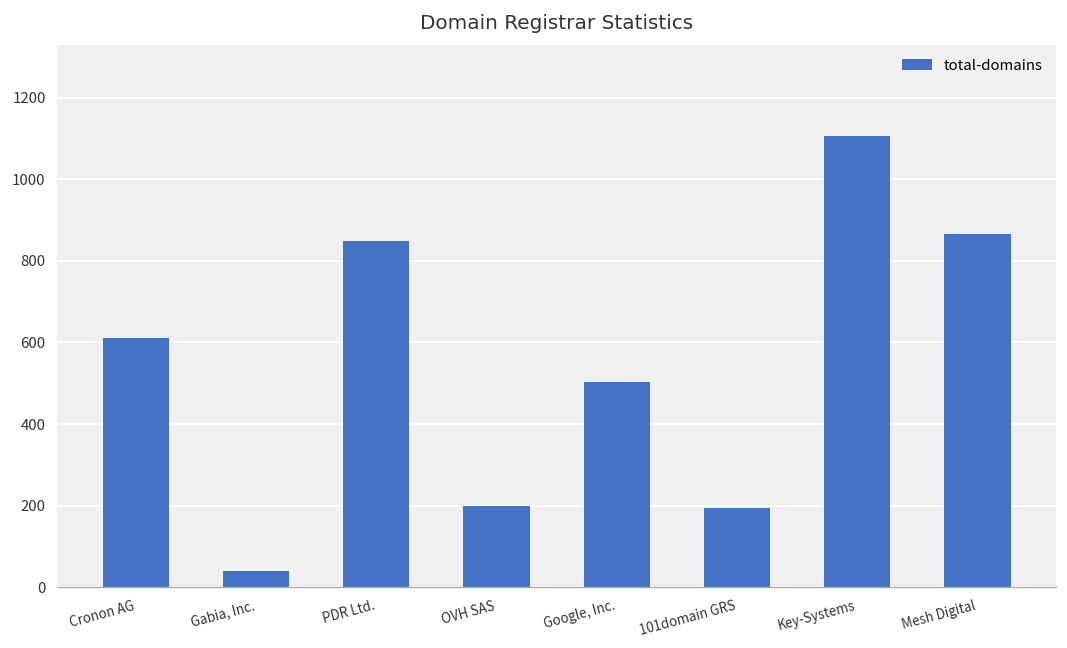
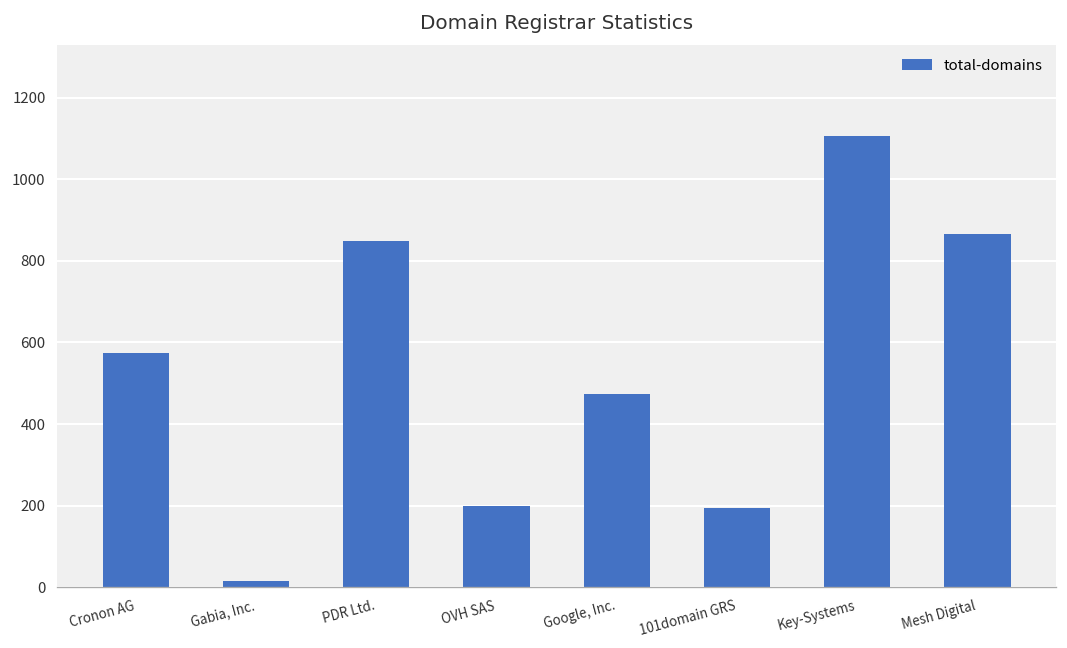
  {
-   "Cronon AG": 610,
-   "Gabia, Inc.": 40,
+   "Cronon AG": 570,
+   "Gabia, Inc.": 20,
    "PDR Ltd.": 850,
    "OVH SAS": 200,
-   "Google, Inc.": 500,
+   "Google, Inc.": 470,
    "101domain GRS": 200,
    "Key-Systems": 1110,
    "Mesh Digital": 870
  }
